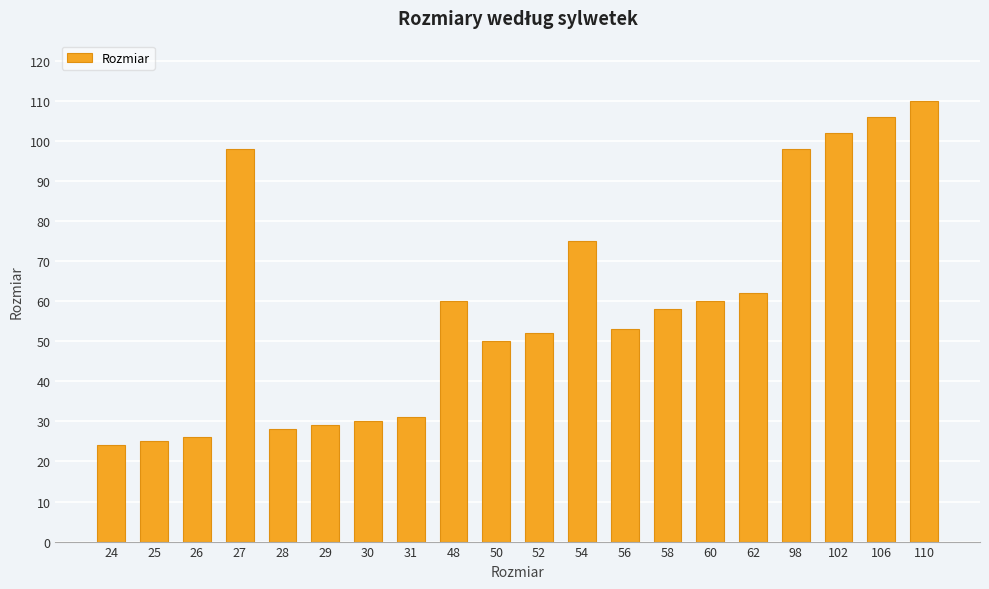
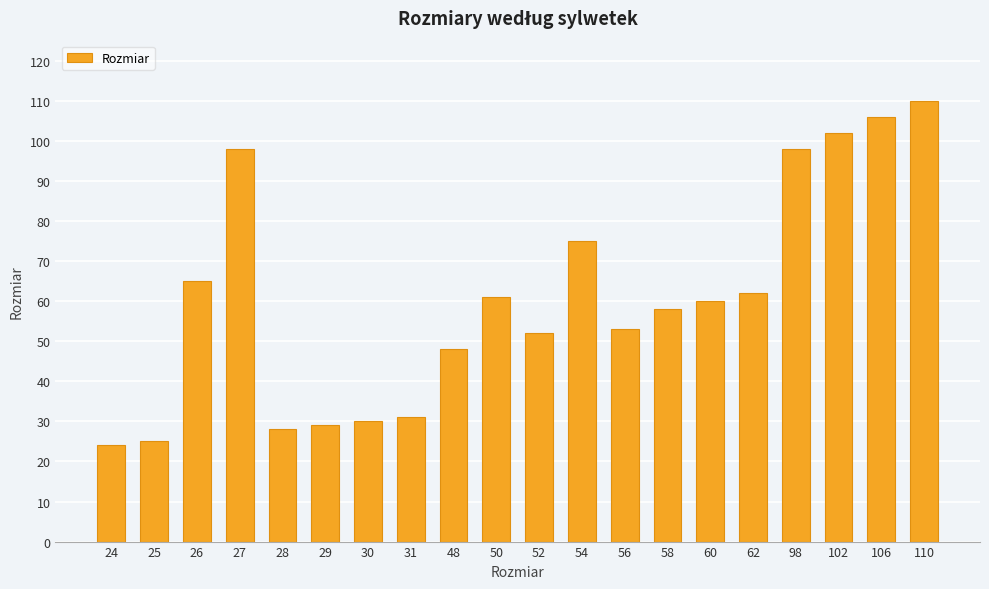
  {
    "24": 24,
    "25": 25,
-   "26": 26,
+   "26": 65,
    "27": 98,
    "28": 28,
    "29": 29,
    "30": 30,
    "31": 31,
-   "48": 60,
-   "50": 50,
+   "48": 48,
+   "50": 61,
    "52": 52,
    "54": 75,
    "56": 53,
    "58": 58,
    "60": 60,
    "62": 62,
    "98": 98,
    "102": 102,
    "106": 106,
    "110": 110
  }
